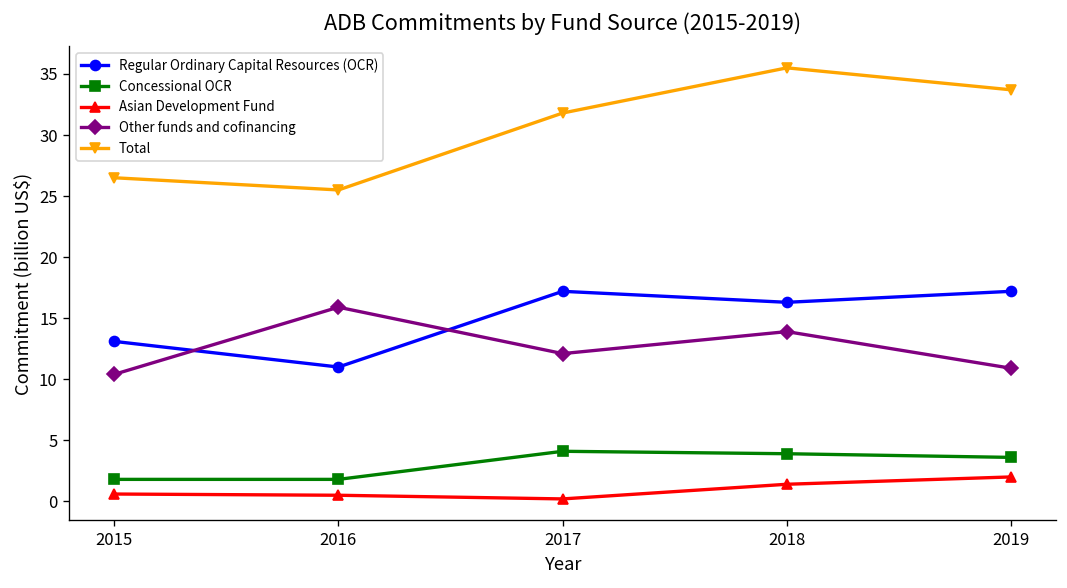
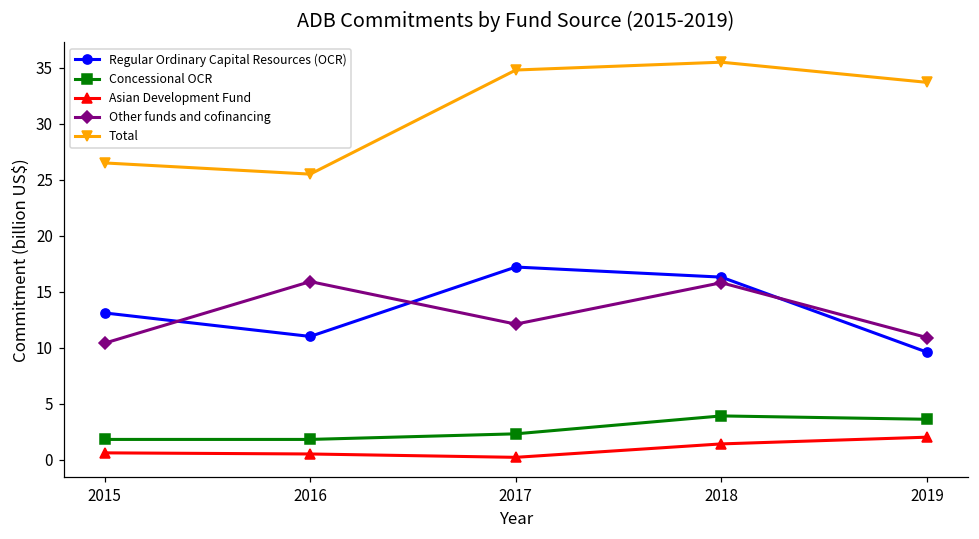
  {
    "Regular Ordinary Capital Resources (OCR)": {
      "2015": 13.1,
      "2016": 11.0,
      "2017": 17.2,
      "2018": 16.3,
-     "2019": 17.2
+     "2019": 9.6
    },
    "Concessional OCR": {
      "2015": 1.8,
      "2016": 1.8,
-     "2017": 4.1,
+     "2017": 2.3,
      "2018": 3.9,
      "2019": 3.6
    },
    "Asian Development Fund": {
      "2015": 0.6,
      "2016": 0.5,
      "2017": 0.2,
      "2018": 1.4,
      "2019": 2.0
    },
    "Other funds and cofinancing": {
      "2015": 10.4,
      "2016": 15.9,
      "2017": 12.1,
-     "2018": 13.9,
+     "2018": 15.8,
      "2019": 10.9
    },
    "Total": {
      "2015": 26.5,
      "2016": 25.5,
-     "2017": 31.8,
+     "2017": 34.8,
      "2018": 35.5,
      "2019": 33.7
    }
  }
